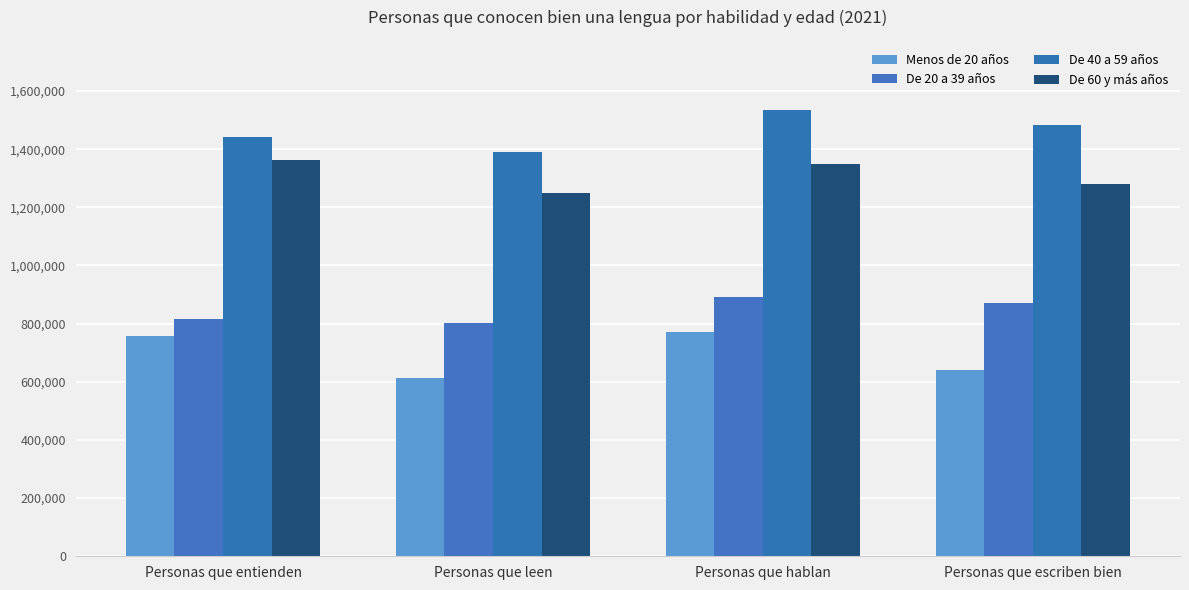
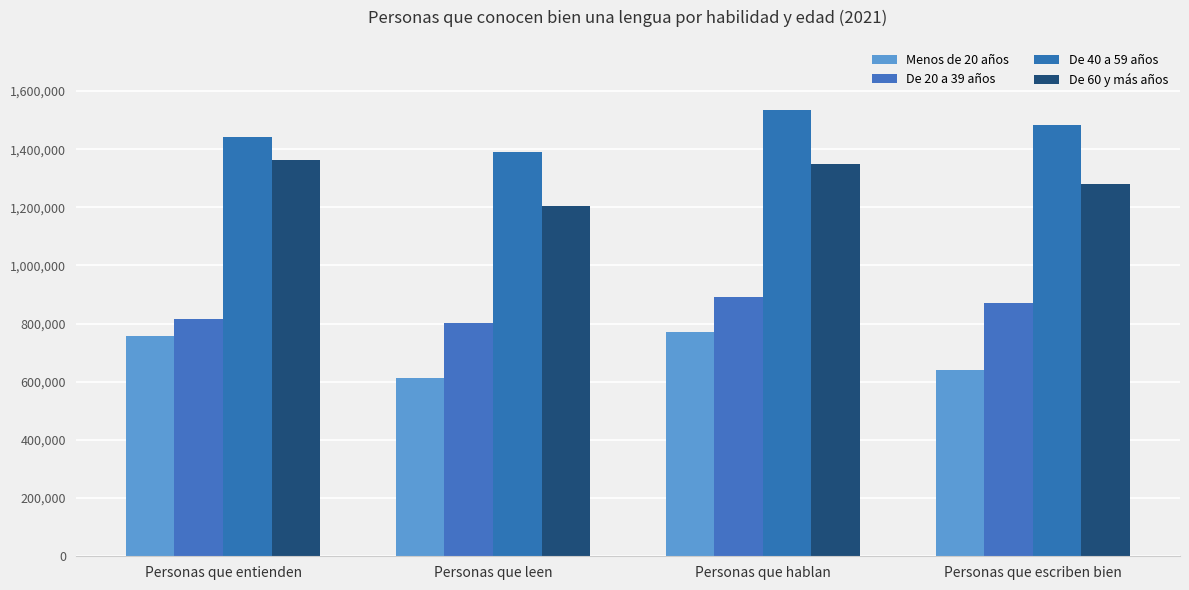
  {
    "De 60 y más años": {
      "Personas que entienden": "1,360,000",
-     "Personas que leen": "1,250,000",
+     "Personas que leen": "1,210,000",
      "Personas que hablan": "1,350,000",
      "Personas que escriben bien": "1,280,000"
    }
  }
